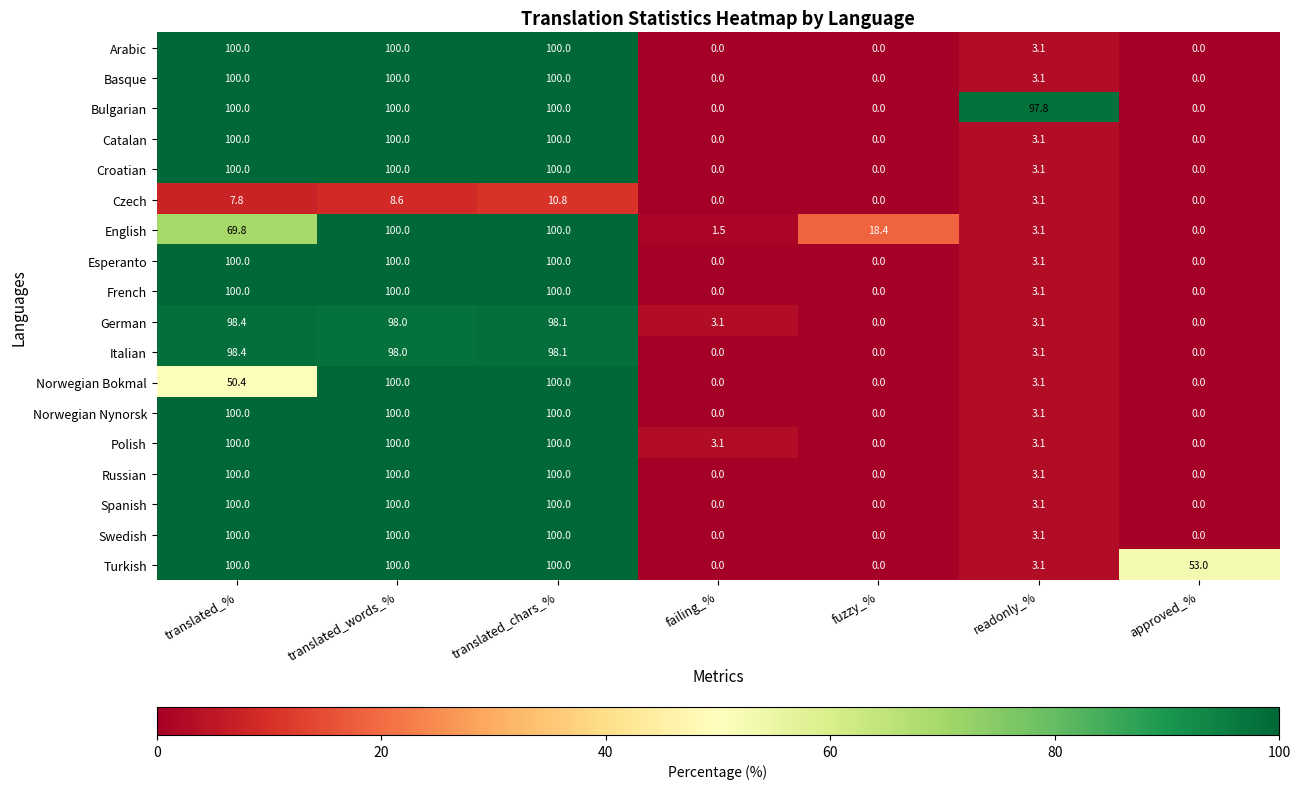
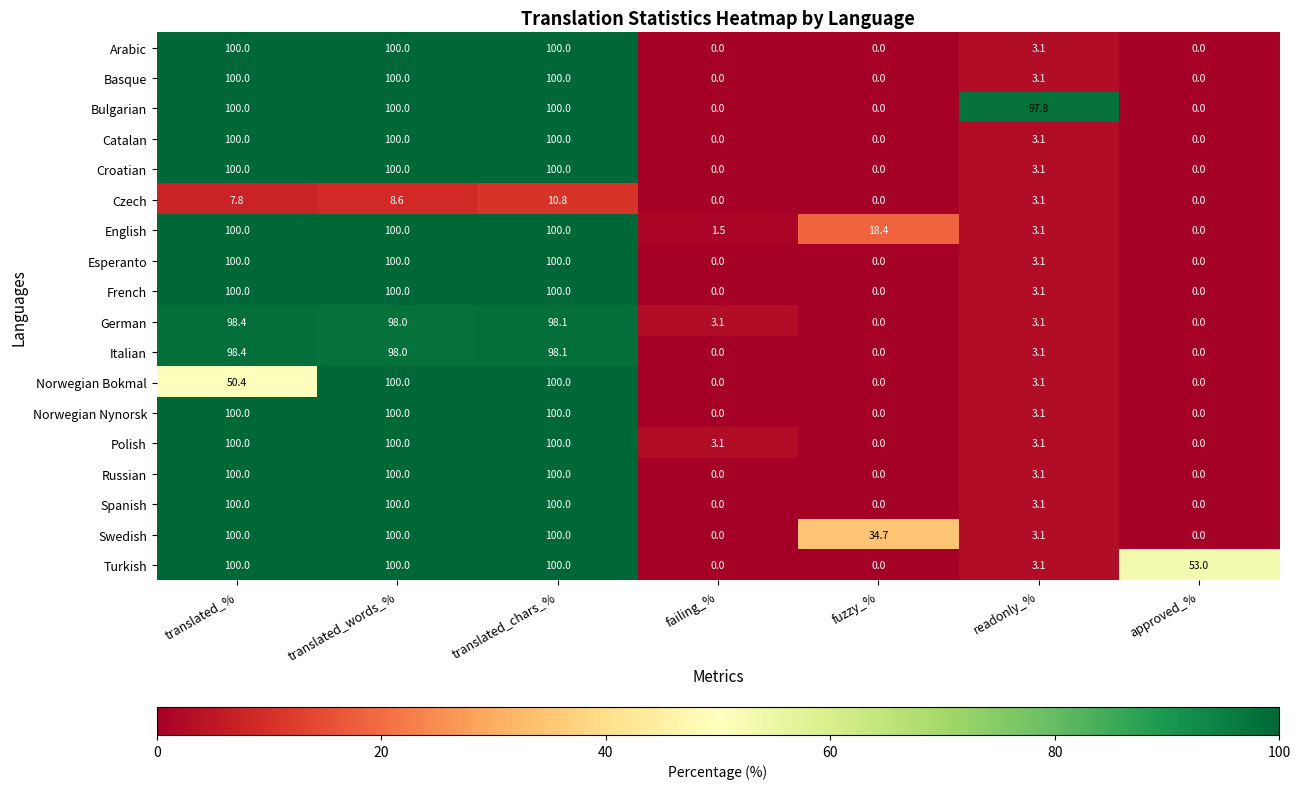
  {
    "Arabic": {
      "translated_%": 100.0,
      "translated_words_%": 100.0,
      "translated_chars_%": 100.0,
      "failing_%": 0.0,
      "fuzzy_%": 0.0,
      "readonly_%": 3.1,
      "approved_%": 0.0
    },
    "Basque": {
      "translated_%": 100.0,
      "translated_words_%": 100.0,
      "translated_chars_%": 100.0,
      "failing_%": 0.0,
      "fuzzy_%": 0.0,
      "readonly_%": 3.1,
      "approved_%": 0.0
    },
    "Bulgarian": {
      "translated_%": 100.0,
      "translated_words_%": 100.0,
      "translated_chars_%": 100.0,
      "failing_%": 0.0,
      "fuzzy_%": 0.0,
      "readonly_%": 97.8,
      "approved_%": 0.0
    },
    "Catalan": {
      "translated_%": 100.0,
      "translated_words_%": 100.0,
      "translated_chars_%": 100.0,
      "failing_%": 0.0,
      "fuzzy_%": 0.0,
      "readonly_%": 3.1,
      "approved_%": 0.0
    },
    "Croatian": {
      "translated_%": 100.0,
      "translated_words_%": 100.0,
      "translated_chars_%": 100.0,
      "failing_%": 0.0,
      "fuzzy_%": 0.0,
      "readonly_%": 3.1,
      "approved_%": 0.0
    },
    "Czech": {
      "translated_%": 7.8,
      "translated_words_%": 8.6,
      "translated_chars_%": 10.8,
      "failing_%": 0.0,
      "fuzzy_%": 0.0,
      "readonly_%": 3.1,
      "approved_%": 0.0
    },
    "English": {
-     "translated_%": 69.8,
+     "translated_%": 100.0,
      "translated_words_%": 100.0,
      "translated_chars_%": 100.0,
      "failing_%": 1.5,
      "fuzzy_%": 18.4,
      "readonly_%": 3.1,
      "approved_%": 0.0
    },
    "Esperanto": {
      "translated_%": 100.0,
      "translated_words_%": 100.0,
      "translated_chars_%": 100.0,
      "failing_%": 0.0,
      "fuzzy_%": 0.0,
      "readonly_%": 3.1,
      "approved_%": 0.0
    },
    "French": {
      "translated_%": 100.0,
      "translated_words_%": 100.0,
      "translated_chars_%": 100.0,
      "failing_%": 0.0,
      "fuzzy_%": 0.0,
      "readonly_%": 3.1,
      "approved_%": 0.0
    },
    "German": {
      "translated_%": 98.4,
      "translated_words_%": 98.0,
      "translated_chars_%": 98.1,
      "failing_%": 3.1,
      "fuzzy_%": 0.0,
      "readonly_%": 3.1,
      "approved_%": 0.0
    },
    "Italian": {
      "translated_%": 98.4,
      "translated_words_%": 98.0,
      "translated_chars_%": 98.1,
      "failing_%": 0.0,
      "fuzzy_%": 0.0,
      "readonly_%": 3.1,
      "approved_%": 0.0
    },
    "Norwegian Bokmal": {
      "translated_%": 50.4,
      "translated_words_%": 100.0,
      "translated_chars_%": 100.0,
      "failing_%": 0.0,
      "fuzzy_%": 0.0,
      "readonly_%": 3.1,
      "approved_%": 0.0
    },
    "Norwegian Nynorsk": {
      "translated_%": 100.0,
      "translated_words_%": 100.0,
      "translated_chars_%": 100.0,
      "failing_%": 0.0,
      "fuzzy_%": 0.0,
      "readonly_%": 3.1,
      "approved_%": 0.0
    },
    "Polish": {
      "translated_%": 100.0,
      "translated_words_%": 100.0,
      "translated_chars_%": 100.0,
      "failing_%": 3.1,
      "fuzzy_%": 0.0,
      "readonly_%": 3.1,
      "approved_%": 0.0
    },
    "Russian": {
      "translated_%": 100.0,
      "translated_words_%": 100.0,
      "translated_chars_%": 100.0,
      "failing_%": 0.0,
      "fuzzy_%": 0.0,
      "readonly_%": 3.1,
      "approved_%": 0.0
    },
    "Spanish": {
      "translated_%": 100.0,
      "translated_words_%": 100.0,
      "translated_chars_%": 100.0,
      "failing_%": 0.0,
      "fuzzy_%": 0.0,
      "readonly_%": 3.1,
      "approved_%": 0.0
    },
    "Swedish": {
      "translated_%": 100.0,
      "translated_words_%": 100.0,
      "translated_chars_%": 100.0,
      "failing_%": 0.0,
-     "fuzzy_%": 0.0,
+     "fuzzy_%": 34.7,
      "readonly_%": 3.1,
      "approved_%": 0.0
    },
    "Turkish": {
      "translated_%": 100.0,
      "translated_words_%": 100.0,
      "translated_chars_%": 100.0,
      "failing_%": 0.0,
      "fuzzy_%": 0.0,
      "readonly_%": 3.1,
      "approved_%": 53.0
    }
  }
